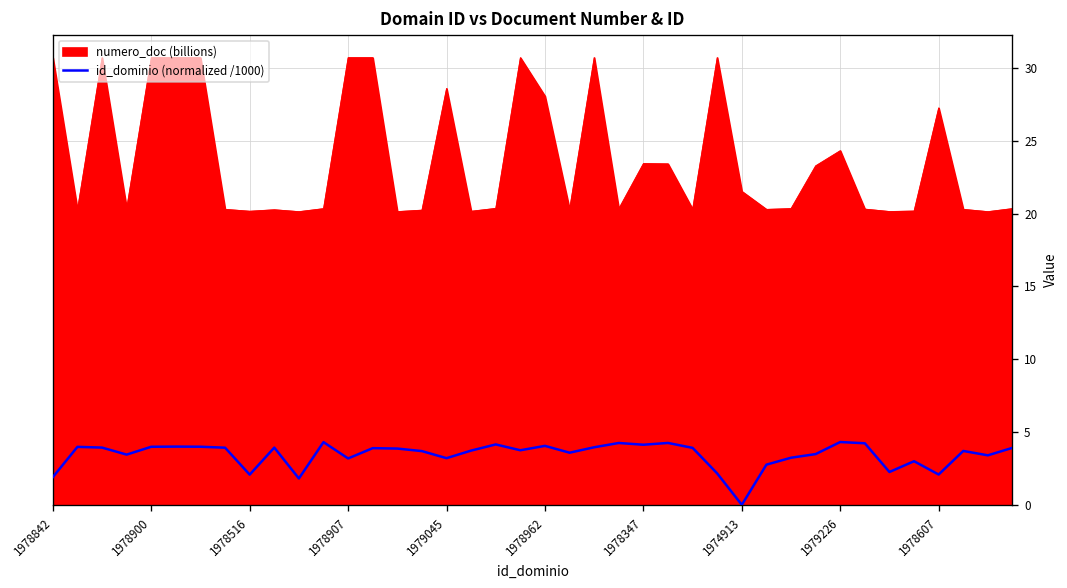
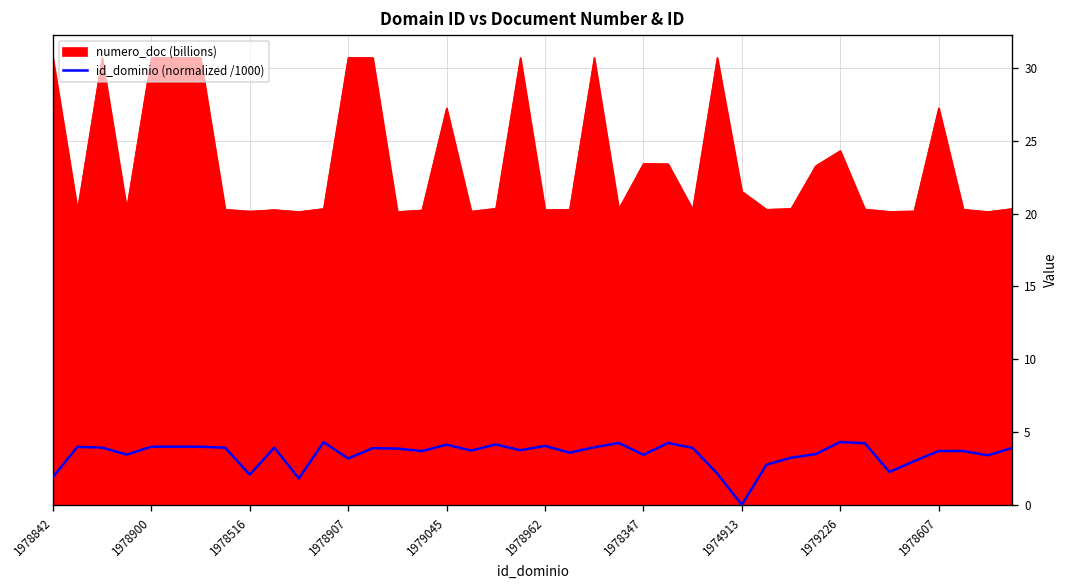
  {
    "numero_doc (billions)": {
      "1978842": 30.7,
      "1978516": 20.2,
      "1978907": 30.7,
-     "1979045": 28.6,
-     "1978962": 28.1,
+     "1979045": 27.3,
+     "1978962": 20.3,
      "1978347": 23.4,
      "1974913": 21.5,
      "1979226": 24.3,
      "1978607": 27.3
    },
    "id_dominio (normalized /1000)": {
      "1978842": 1.9,
      "1978900": 4.0,
      "1978516": 2.1,
      "1978907": 3.2,
-     "1979045": 3.2,
+     "1979045": 4.1,
      "1978962": 4.0,
-     "1978347": 4.1,
+     "1978347": 3.4,
      "1974913": 0.0,
      "1979226": 4.3,
-     "1978607": 2.1
+     "1978607": 3.7
    }
  }
